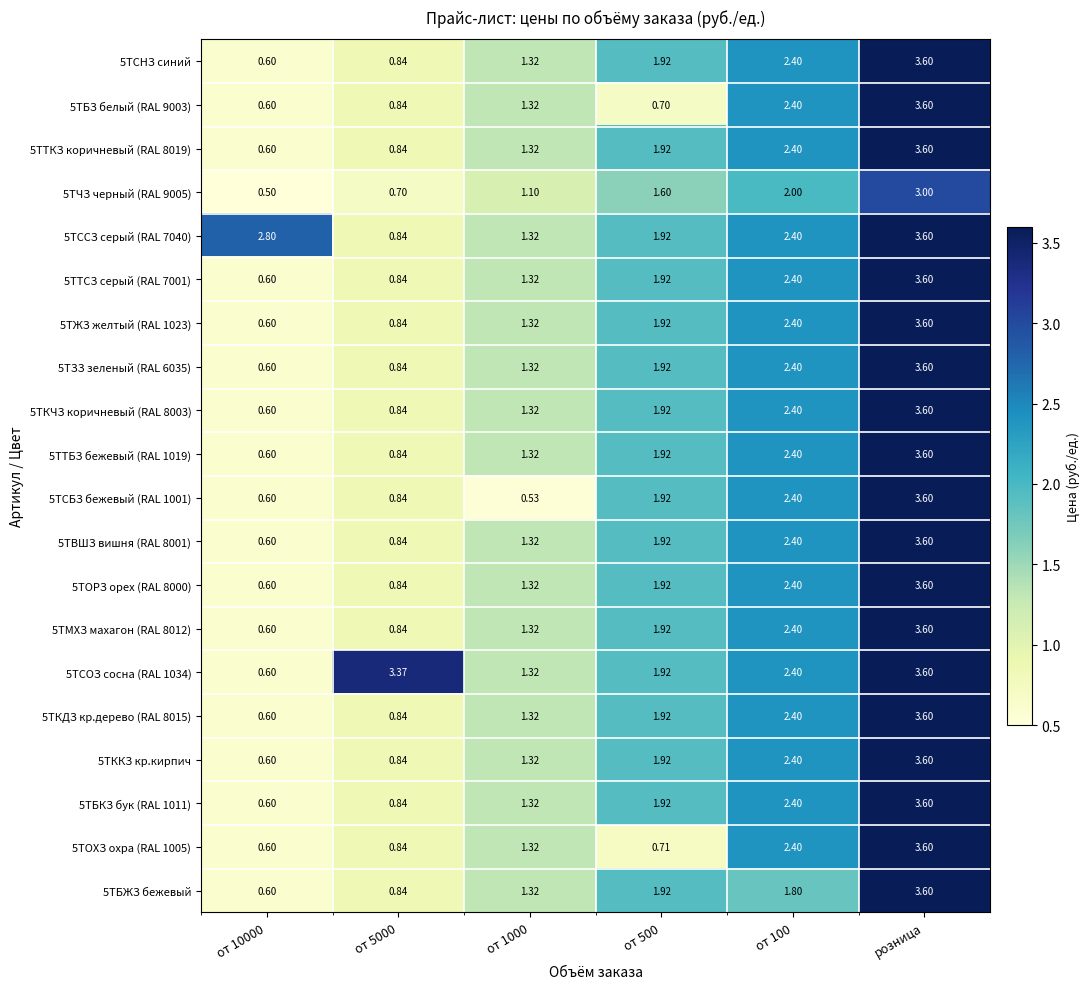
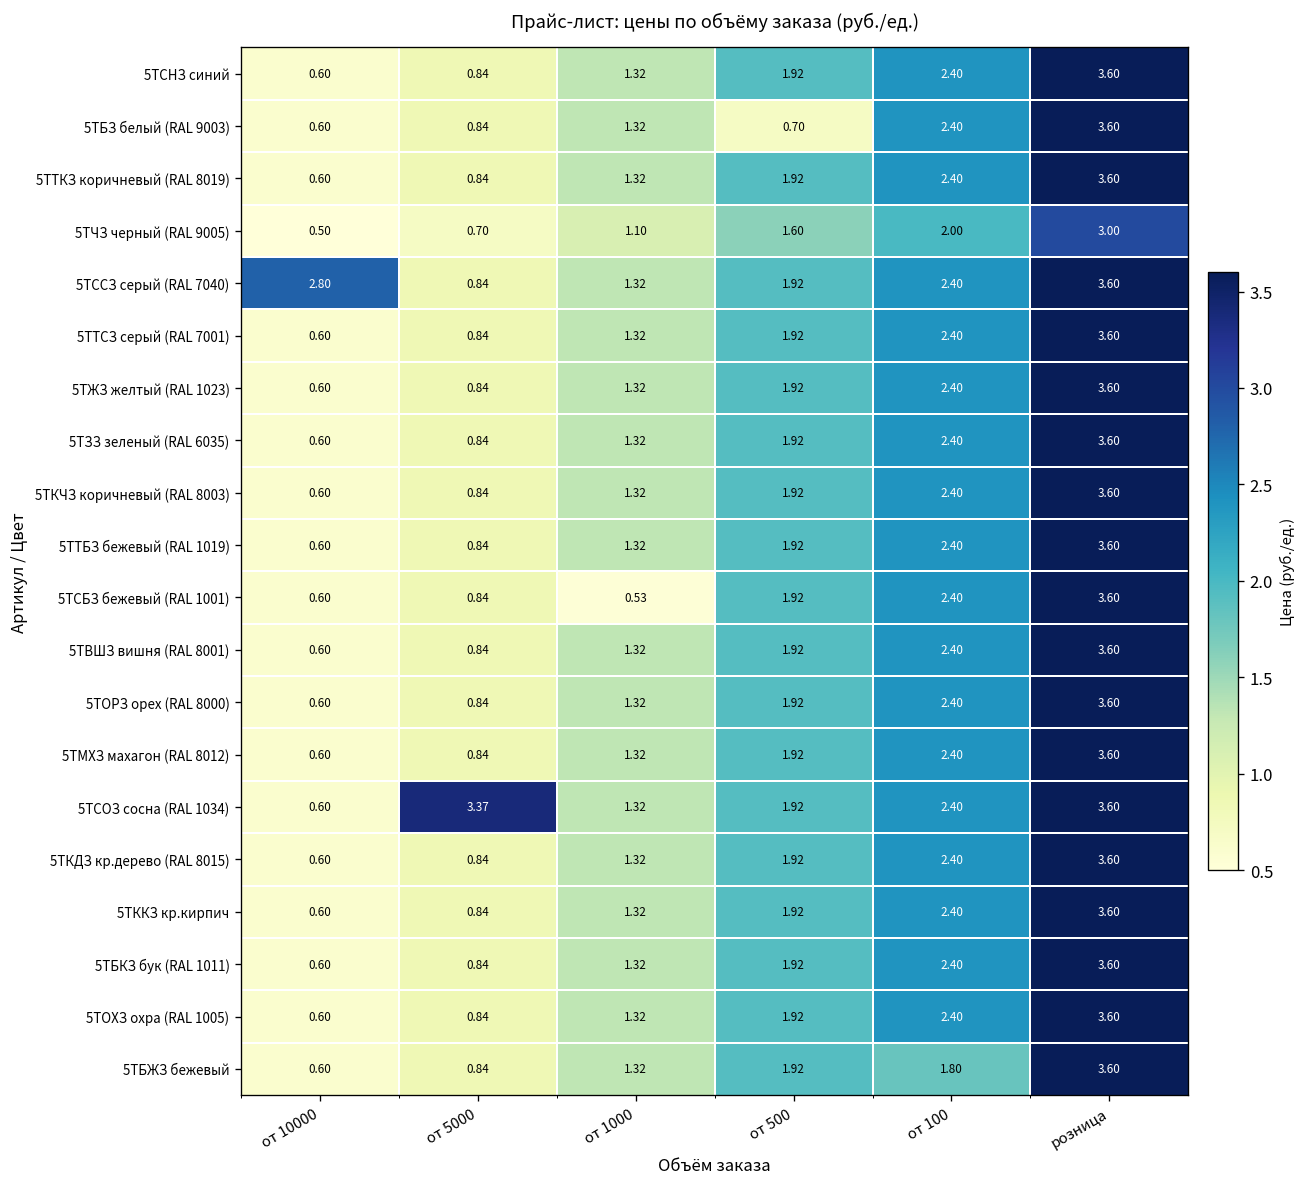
  {
    "5ТСНЗ синий": {
      "от 10000": 0.60,
      "от 5000": 0.84,
      "от 1000": 1.32,
      "от 500": 1.92,
      "от 100": 2.40,
      "розница": 3.60
    },
    "5ТБЗ белый (RAL 9003)": {
      "от 10000": 0.60,
      "от 5000": 0.84,
      "от 1000": 1.32,
      "от 500": 0.70,
      "от 100": 2.40,
      "розница": 3.60
    },
    "5ТТКЗ коричневый (RAL 8019)": {
      "от 10000": 0.60,
      "от 5000": 0.84,
      "от 1000": 1.32,
      "от 500": 1.92,
      "от 100": 2.40,
      "розница": 3.60
    },
    "5ТЧЗ черный (RAL 9005)": {
      "от 10000": 0.50,
      "от 5000": 0.70,
      "от 1000": 1.10,
      "от 500": 1.60,
      "от 100": 2.00,
      "розница": 3.00
    },
    "5ТССЗ серый (RAL 7040)": {
      "от 10000": 2.80,
      "от 5000": 0.84,
      "от 1000": 1.32,
      "от 500": 1.92,
      "от 100": 2.40,
      "розница": 3.60
    },
    "5ТТСЗ серый (RAL 7001)": {
      "от 10000": 0.60,
      "от 5000": 0.84,
      "от 1000": 1.32,
      "от 500": 1.92,
      "от 100": 2.40,
      "розница": 3.60
    },
    "5ТЖЗ желтый (RAL 1023)": {
      "от 10000": 0.60,
      "от 5000": 0.84,
      "от 1000": 1.32,
      "от 500": 1.92,
      "от 100": 2.40,
      "розница": 3.60
    },
    "5ТЗЗ зеленый (RAL 6035)": {
      "от 10000": 0.60,
      "от 5000": 0.84,
      "от 1000": 1.32,
      "от 500": 1.92,
      "от 100": 2.40,
      "розница": 3.60
    },
    "5ТКЧЗ коричневый (RAL 8003)": {
      "от 10000": 0.60,
      "от 5000": 0.84,
      "от 1000": 1.32,
      "от 500": 1.92,
      "от 100": 2.40,
      "розница": 3.60
    },
    "5ТТБЗ бежевый (RAL 1019)": {
      "от 10000": 0.60,
      "от 5000": 0.84,
      "от 1000": 1.32,
      "от 500": 1.92,
      "от 100": 2.40,
      "розница": 3.60
    },
    "5ТСБЗ бежевый (RAL 1001)": {
      "от 10000": 0.60,
      "от 5000": 0.84,
      "от 1000": 0.53,
      "от 500": 1.92,
      "от 100": 2.40,
      "розница": 3.60
    },
    "5ТВШЗ вишня (RAL 8001)": {
      "от 10000": 0.60,
      "от 5000": 0.84,
      "от 1000": 1.32,
      "от 500": 1.92,
      "от 100": 2.40,
      "розница": 3.60
    },
    "5ТОРЗ орех (RAL 8000)": {
      "от 10000": 0.60,
      "от 5000": 0.84,
      "от 1000": 1.32,
      "от 500": 1.92,
      "от 100": 2.40,
      "розница": 3.60
    },
    "5ТМХЗ махагон (RAL 8012)": {
      "от 10000": 0.60,
      "от 5000": 0.84,
      "от 1000": 1.32,
      "от 500": 1.92,
      "от 100": 2.40,
      "розница": 3.60
    },
    "5ТСОЗ сосна (RAL 1034)": {
      "от 10000": 0.60,
      "от 5000": 3.37,
      "от 1000": 1.32,
      "от 500": 1.92,
      "от 100": 2.40,
      "розница": 3.60
    },
    "5ТКДЗ кр.дерево (RAL 8015)": {
      "от 10000": 0.60,
      "от 5000": 0.84,
      "от 1000": 1.32,
      "от 500": 1.92,
      "от 100": 2.40,
      "розница": 3.60
    },
    "5ТККЗ кр.кирпич": {
      "от 10000": 0.60,
      "от 5000": 0.84,
      "от 1000": 1.32,
      "от 500": 1.92,
      "от 100": 2.40,
      "розница": 3.60
    },
    "5ТБКЗ бук (RAL 1011)": {
      "от 10000": 0.60,
      "от 5000": 0.84,
      "от 1000": 1.32,
      "от 500": 1.92,
      "от 100": 2.40,
      "розница": 3.60
    },
    "5ТОХЗ охра (RAL 1005)": {
      "от 10000": 0.60,
      "от 5000": 0.84,
      "от 1000": 1.32,
-     "от 500": 0.71,
+     "от 500": 1.92,
      "от 100": 2.40,
      "розница": 3.60
    },
    "5ТБЖЗ бежевый": {
      "от 10000": 0.60,
      "от 5000": 0.84,
      "от 1000": 1.32,
      "от 500": 1.92,
      "от 100": 1.80,
      "розница": 3.60
    }
  }
